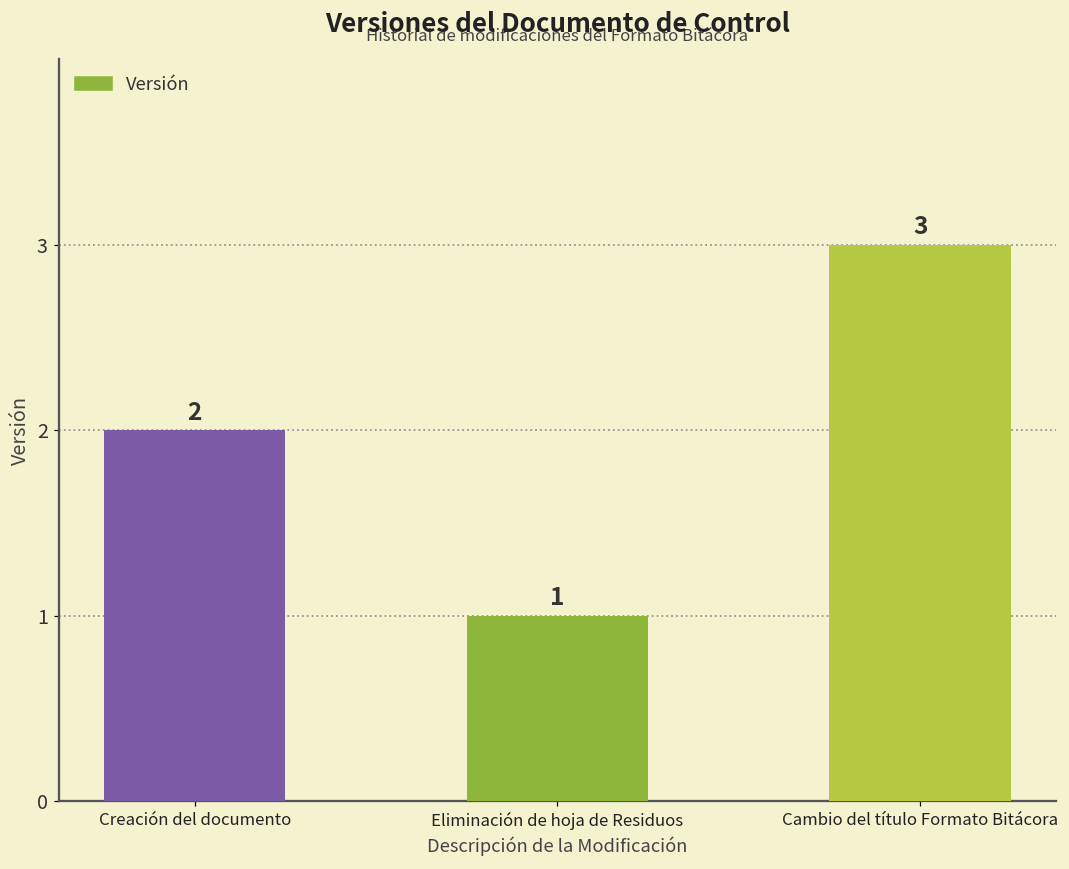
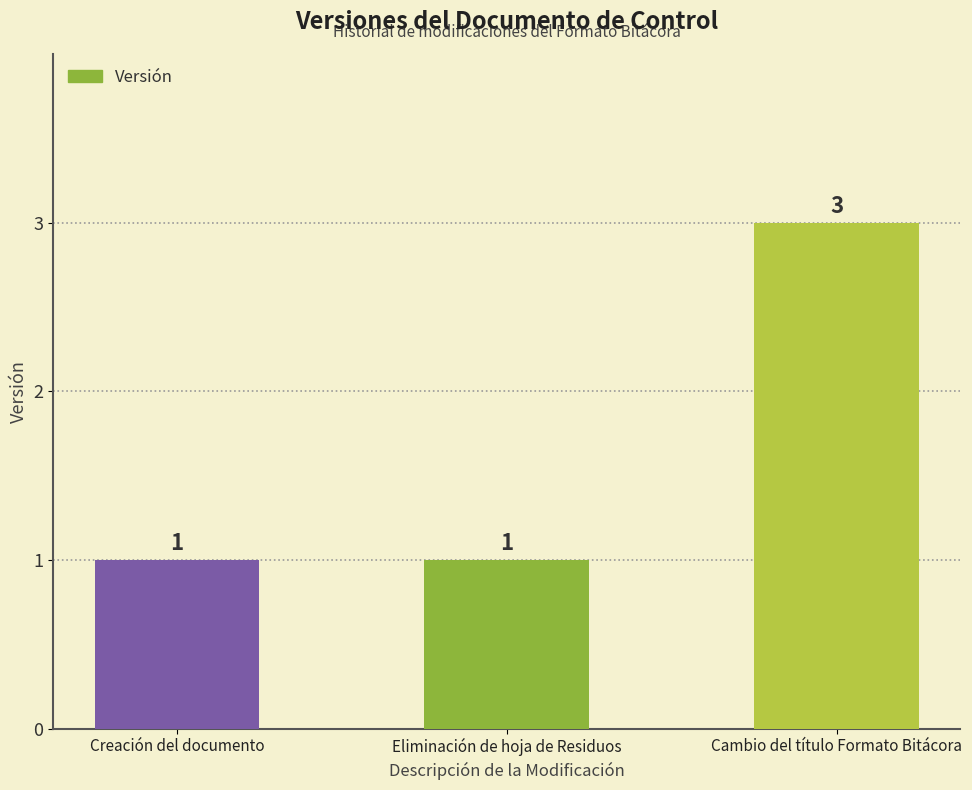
  {
-   "Creación del documento": 2,
+   "Creación del documento": 1,
    "Eliminación de hoja de Residuos": 1,
    "Cambio del título Formato Bitácora": 3
  }
